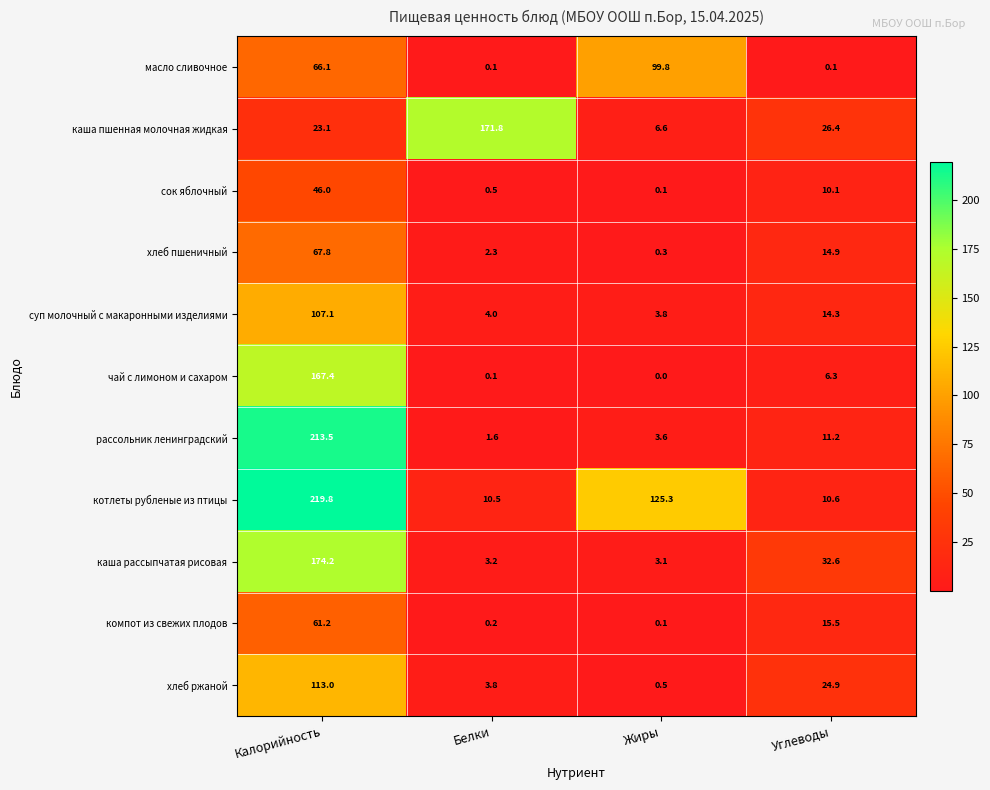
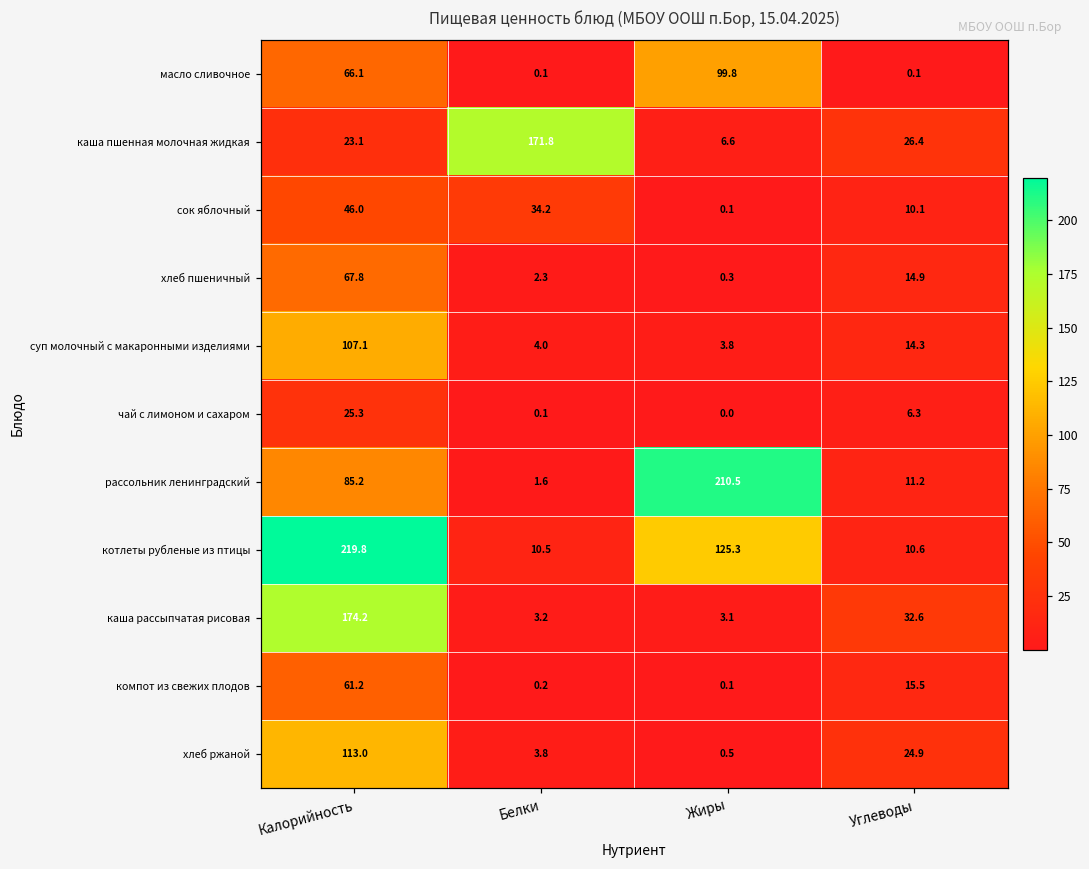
  {
    "масло сливочное": {
      "Калорийность": 66.1,
      "Белки": 0.1,
      "Жиры": 99.8,
      "Углеводы": 0.1
    },
    "каша пшенная молочная жидкая": {
      "Калорийность": 23.1,
      "Белки": 171.8,
      "Жиры": 6.6,
      "Углеводы": 26.4
    },
    "сок яблочный": {
      "Калорийность": 46.0,
-     "Белки": 0.5,
+     "Белки": 34.2,
      "Жиры": 0.1,
      "Углеводы": 10.1
    },
    "хлеб пшеничный": {
      "Калорийность": 67.8,
      "Белки": 2.3,
      "Жиры": 0.3,
      "Углеводы": 14.9
    },
    "суп молочный с макаронными изделиями": {
      "Калорийность": 107.1,
      "Белки": 4.0,
      "Жиры": 3.8,
      "Углеводы": 14.3
    },
    "чай с лимоном и сахаром": {
-     "Калорийность": 167.4,
+     "Калорийность": 25.3,
      "Белки": 0.1,
      "Жиры": 0.0,
      "Углеводы": 6.3
    },
    "рассольник ленинградский": {
-     "Калорийность": 213.5,
+     "Калорийность": 85.2,
      "Белки": 1.6,
-     "Жиры": 3.6,
+     "Жиры": 210.5,
      "Углеводы": 11.2
    },
    "котлеты рубленые из птицы": {
      "Калорийность": 219.8,
      "Белки": 10.5,
      "Жиры": 125.3,
      "Углеводы": 10.6
    },
    "каша рассыпчатая рисовая": {
      "Калорийность": 174.2,
      "Белки": 3.2,
      "Жиры": 3.1,
      "Углеводы": 32.6
    },
    "компот из свежих плодов": {
      "Калорийность": 61.2,
      "Белки": 0.2,
      "Жиры": 0.1,
      "Углеводы": 15.5
    },
    "хлеб ржаной": {
      "Калорийность": 113.0,
      "Белки": 3.8,
      "Жиры": 0.5,
      "Углеводы": 24.9
    }
  }
